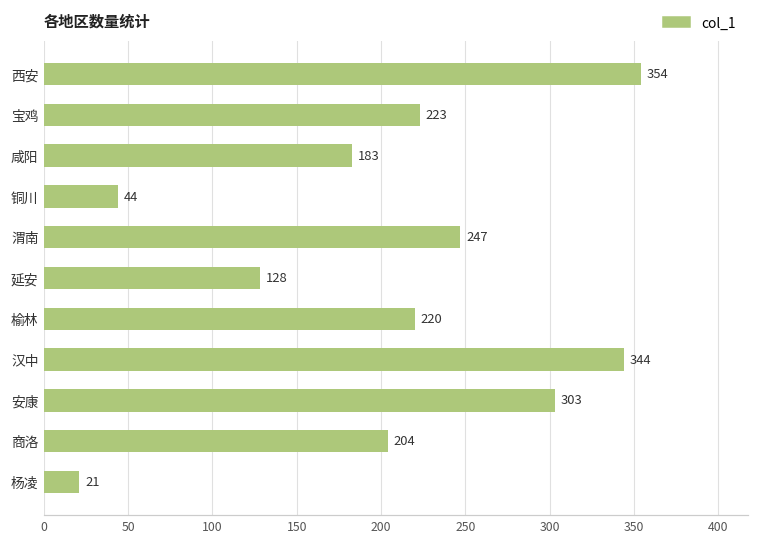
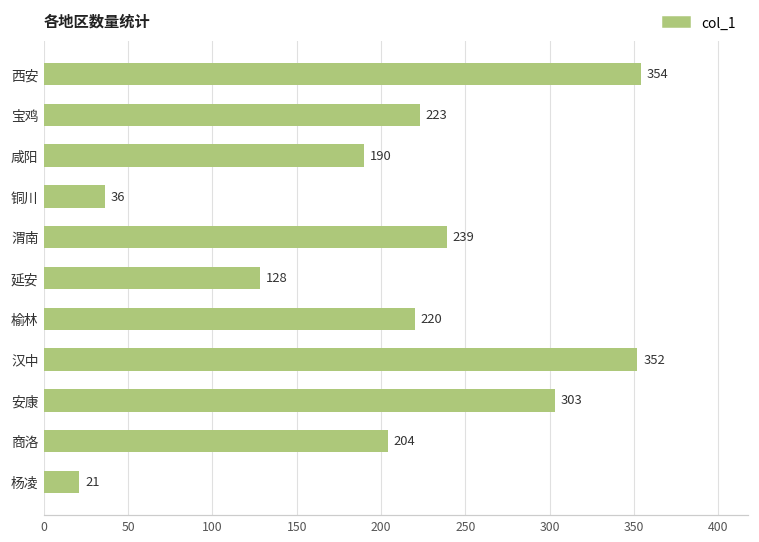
  {
    "西安": 354,
    "宝鸡": 223,
-   "咸阳": 183,
-   "铜川": 44,
-   "渭南": 247,
+   "咸阳": 190,
+   "铜川": 36,
+   "渭南": 239,
    "延安": 128,
    "榆林": 220,
-   "汉中": 344,
+   "汉中": 352,
    "安康": 303,
    "商洛": 204,
    "杨凌": 21
  }
